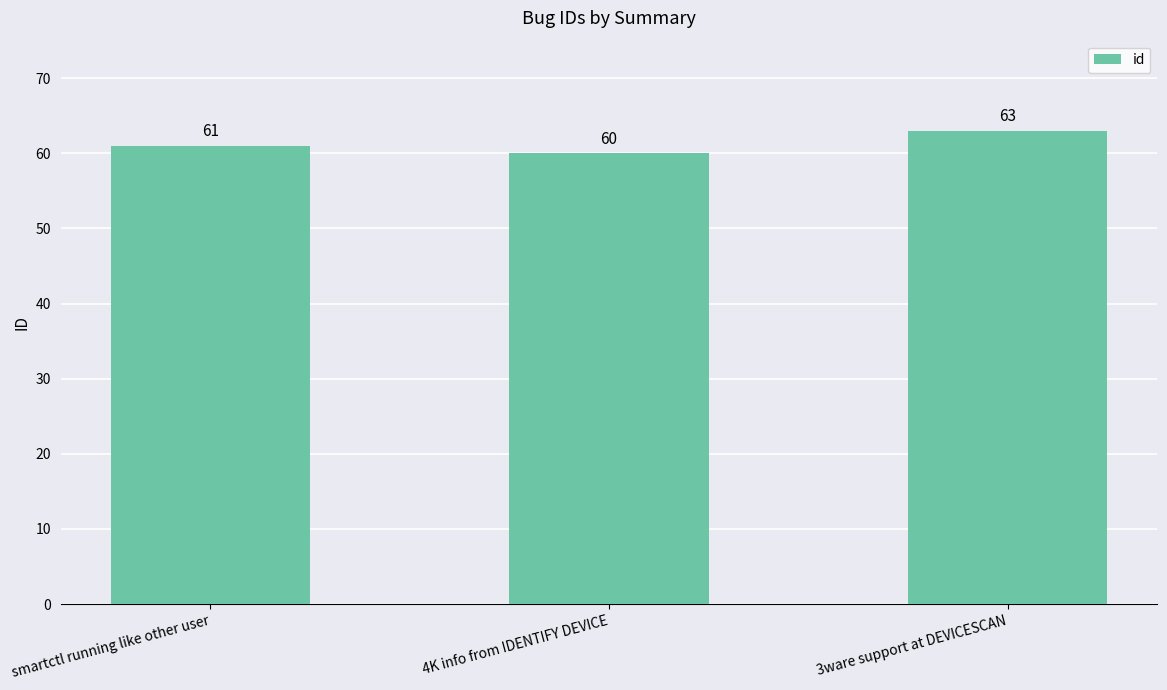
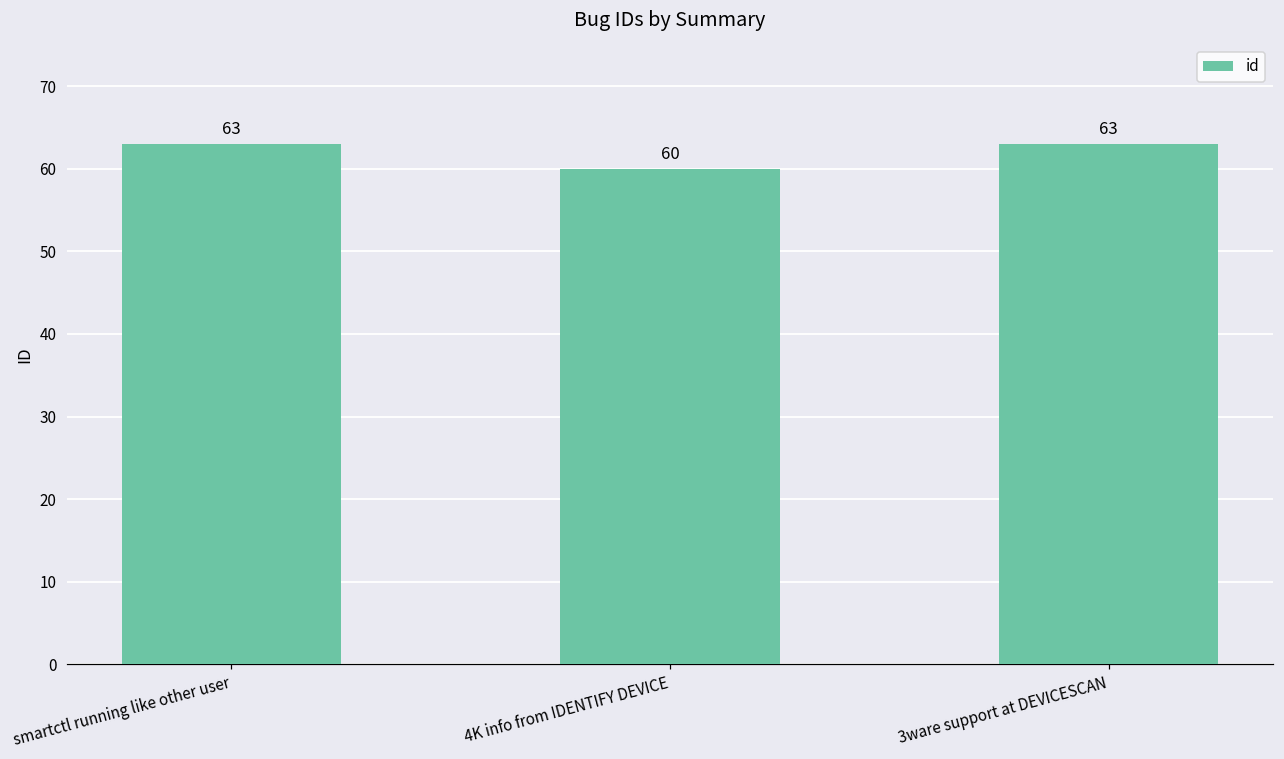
  {
-   "smartctl running like other user": 61,
+   "smartctl running like other user": 63,
    "4K info from IDENTIFY DEVICE": 60,
    "3ware support at DEVICESCAN": 63
  }
